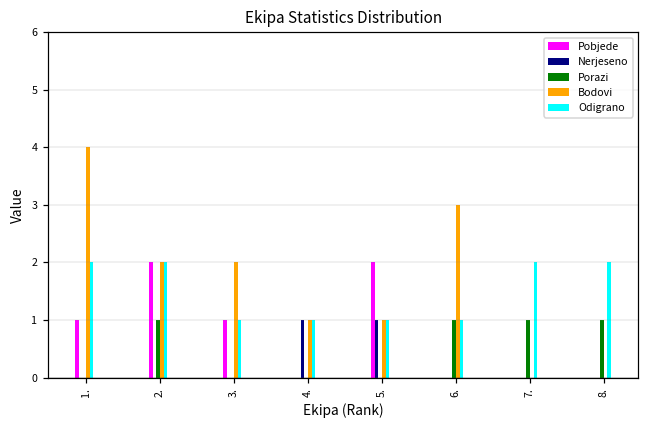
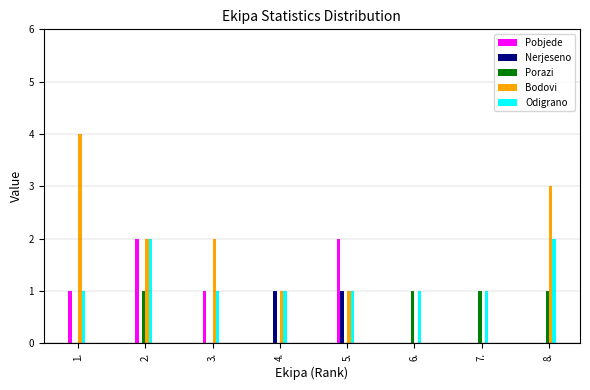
  {
    "Pobjede": {
      "1.": 1,
      "2.": 2,
      "3.": 1,
      "4.": 0,
      "5.": 2,
      "6.": 0,
      "7.": 0,
      "8.": 0
    },
    "Nerjeseno": {
      "1.": 0,
      "2.": 0,
      "3.": 0,
      "4.": 1,
      "5.": 1,
      "6.": 0,
      "7.": 0,
      "8.": 0
    },
    "Porazi": {
      "1.": 0,
      "2.": 1,
      "3.": 0,
      "4.": 0,
      "5.": 0,
      "6.": 1,
      "7.": 1,
      "8.": 1
    },
    "Bodovi": {
      "1.": 4,
      "2.": 2,
      "3.": 2,
      "4.": 1,
      "5.": 1,
-     "6.": 3,
+     "6.": 0,
      "7.": 0,
-     "8.": 0
+     "8.": 3
    },
    "Odigrano": {
-     "1.": 2,
+     "1.": 1,
      "2.": 2,
      "3.": 1,
      "4.": 1,
      "5.": 1,
      "6.": 1,
-     "7.": 2,
+     "7.": 1,
      "8.": 2
    }
  }
